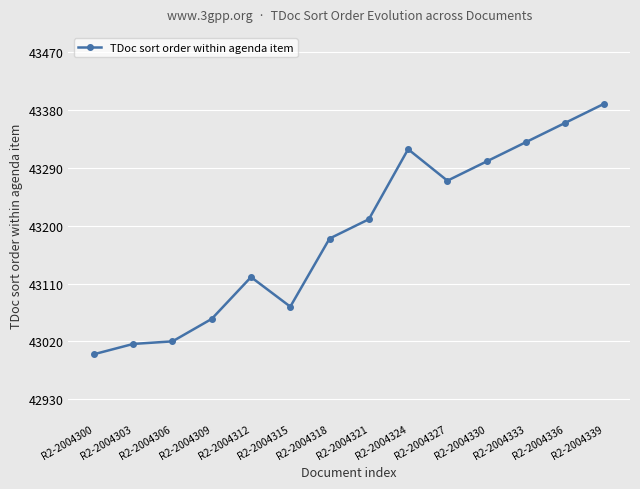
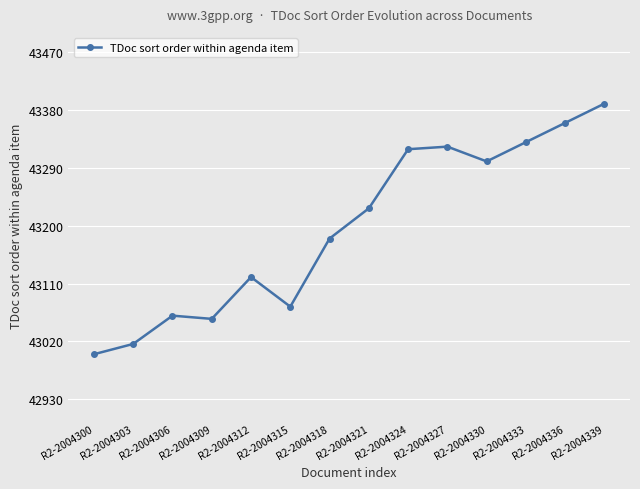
  {
    "R2-2004300": 43000,
    "R2-2004303": 43020,
-   "R2-2004306": 43020,
+   "R2-2004306": 43060,
    "R2-2004309": 43060,
    "R2-2004312": 43120,
    "R2-2004315": 43070,
    "R2-2004318": 43180,
-   "R2-2004321": 43210,
+   "R2-2004321": 43230,
    "R2-2004324": 43320,
-   "R2-2004327": 43270,
+   "R2-2004327": 43320,
    "R2-2004330": 43300,
    "R2-2004333": 43330,
    "R2-2004336": 43360,
    "R2-2004339": 43390
  }
